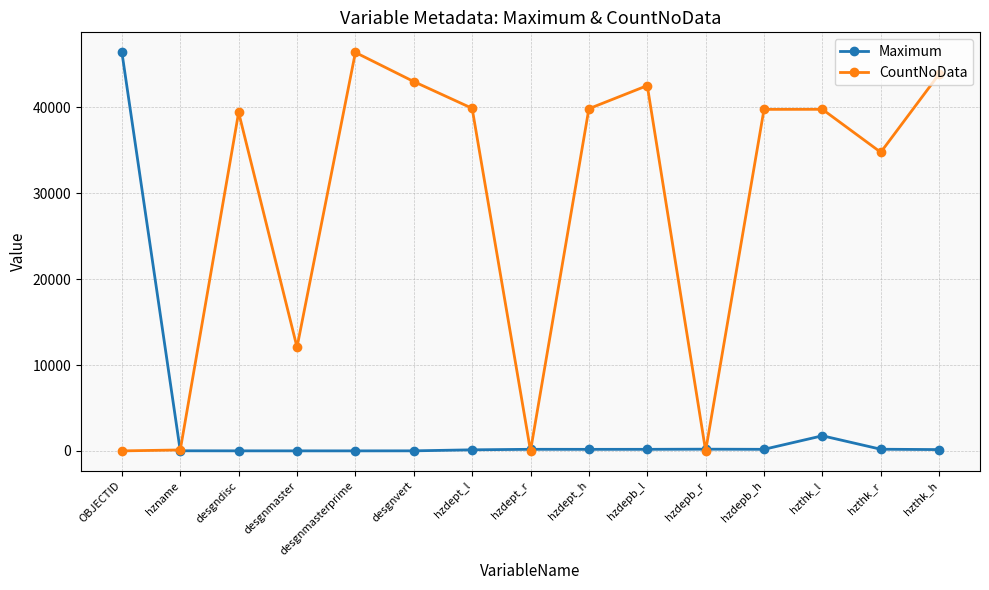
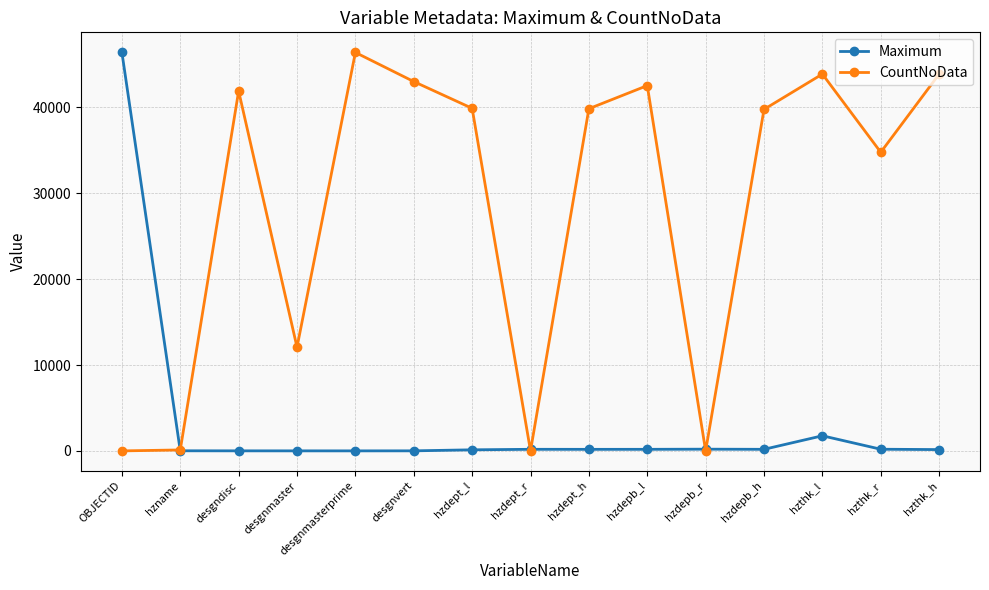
  {
    "Maximum": {
      "OBJECTID": 46000,
      "desgndisc": 0,
      "desgnmaster": 0,
      "desgnmasterprime": 0,
      "desgnvert": 0,
      "hzdept_l": 0,
      "hzdept_h": 0,
      "hzdepb_l": 0,
      "hzdepb_h": 0,
      "hzthk_l": 2000,
      "hzthk_r": 0,
      "hzthk_h": 0
    },
    "CountNoData": {
      "OBJECTID": 0,
-     "desgndisc": 39000,
+     "desgndisc": 42000,
      "desgnmaster": 12000,
      "desgnmasterprime": 46000,
      "desgnvert": 43000,
      "hzdept_l": 40000,
      "hzdept_h": 40000,
      "hzdepb_l": 43000,
      "hzdepb_h": 40000,
-     "hzthk_l": 40000,
+     "hzthk_l": 44000,
      "hzthk_r": 35000
    }
  }
